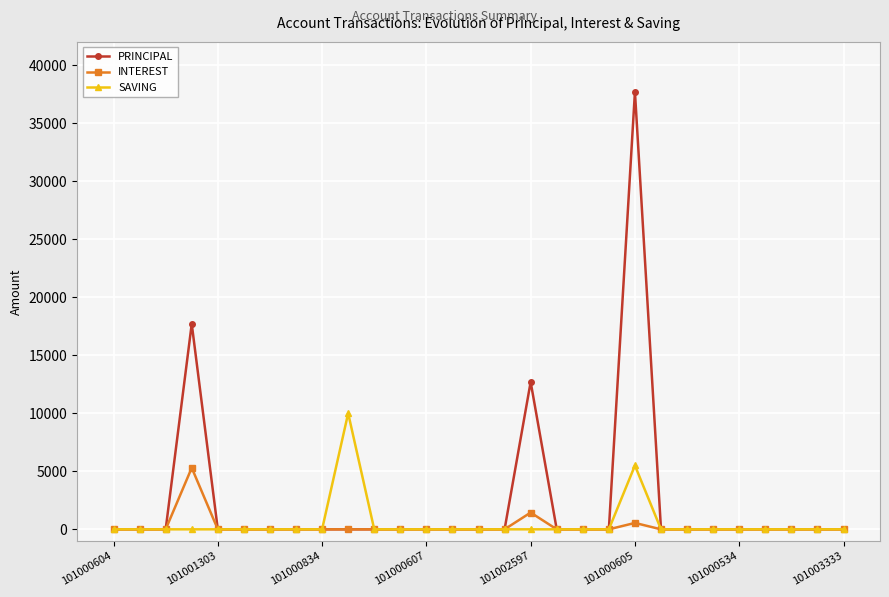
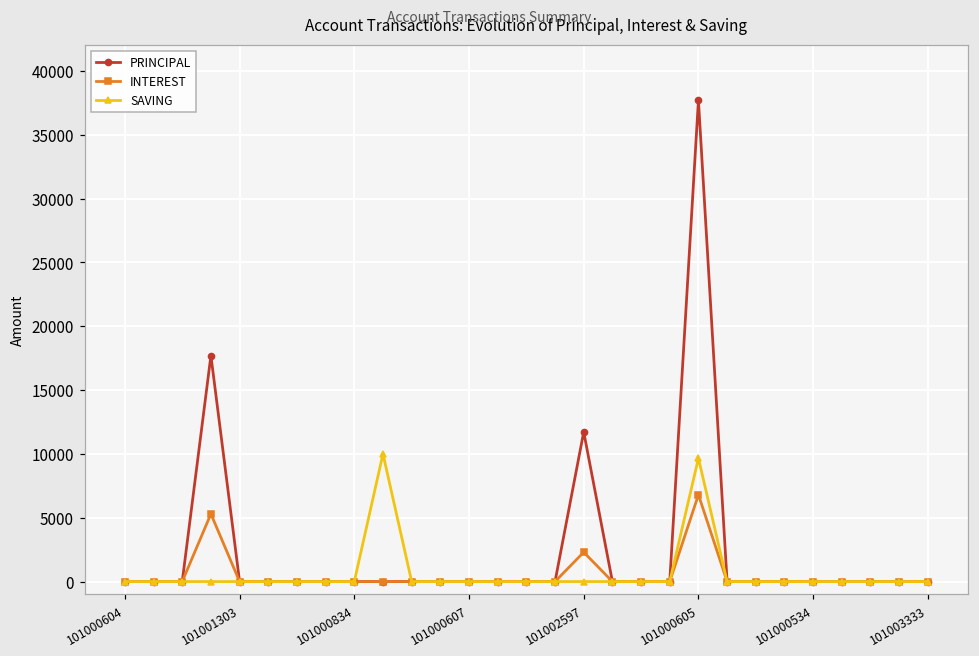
  {
    "PRINCIPAL": {
-     "101002597": 12700,
+     "101002597": 11700,
      "101000605": 37700
    },
    "INTEREST": {
-     "101002597": 1400,
-     "101000605": 600
+     "101002597": 2300,
+     "101000605": 6800
    },
    "SAVING": {
      "101002597": 0,
-     "101000605": 5500
+     "101000605": 9700
    }
  }
